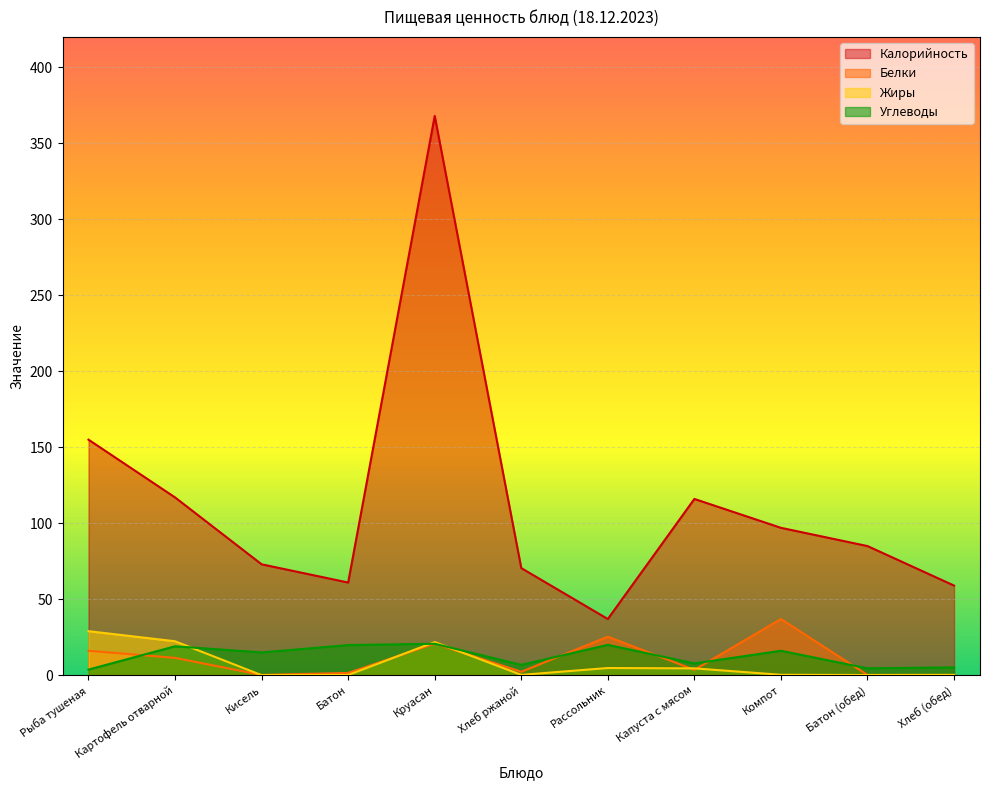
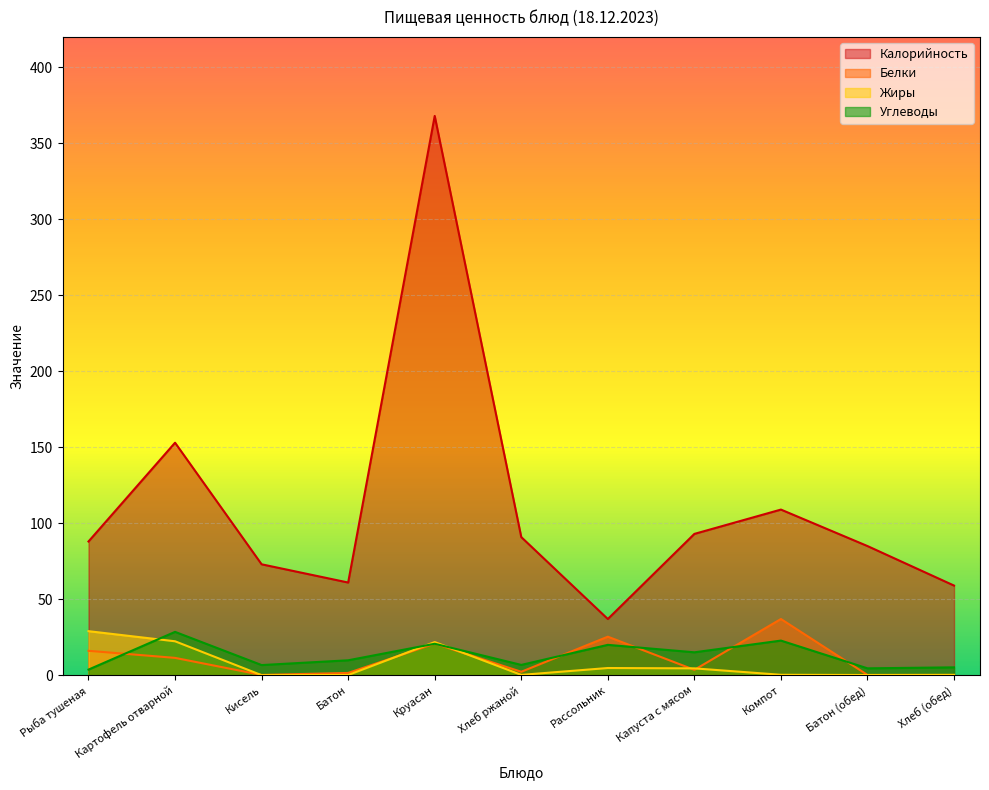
  {
    "Калорийность": {
-     "Рыба тушеная": 155,
-     "Картофель отварной": 117,
+     "Рыба тушеная": 88,
+     "Картофель отварной": 153,
      "Кисель": 73,
      "Батон": 61,
      "Круасан": 368,
-     "Хлеб ржаной": 71,
+     "Хлеб ржаной": 91,
      "Рассольник": 37,
-     "Капуста с мясом": 116,
-     "Компот": 97,
+     "Капуста с мясом": 93,
+     "Компот": 109,
      "Батон (обед)": 85,
      "Хлеб (обед)": 59
    },
    "Белки": {
      "Рыба тушеная": 16,
      "Картофель отварной": 11,
      "Хлеб ржаной": 2,
      "Рассольник": 25,
      "Компот": 37
    },
    "Жиры": {
      "Рыба тушеная": 29,
      "Картофель отварной": 22,
      "Хлеб ржаной": 0,
      "Рассольник": 5,
      "Компот": 0
    },
    "Углеводы": {
      "Рыба тушеная": 4,
-     "Картофель отварной": 19,
-     "Кисель": 15,
-     "Батон": 20,
+     "Картофель отварной": 29,
+     "Кисель": 7,
+     "Батон": 10,
      "Хлеб ржаной": 7,
      "Рассольник": 20,
-     "Капуста с мясом": 8,
-     "Компот": 16,
+     "Капуста с мясом": 15,
+     "Компот": 23,
      "Батон (обед)": 5,
      "Хлеб (обед)": 5
    }
  }
